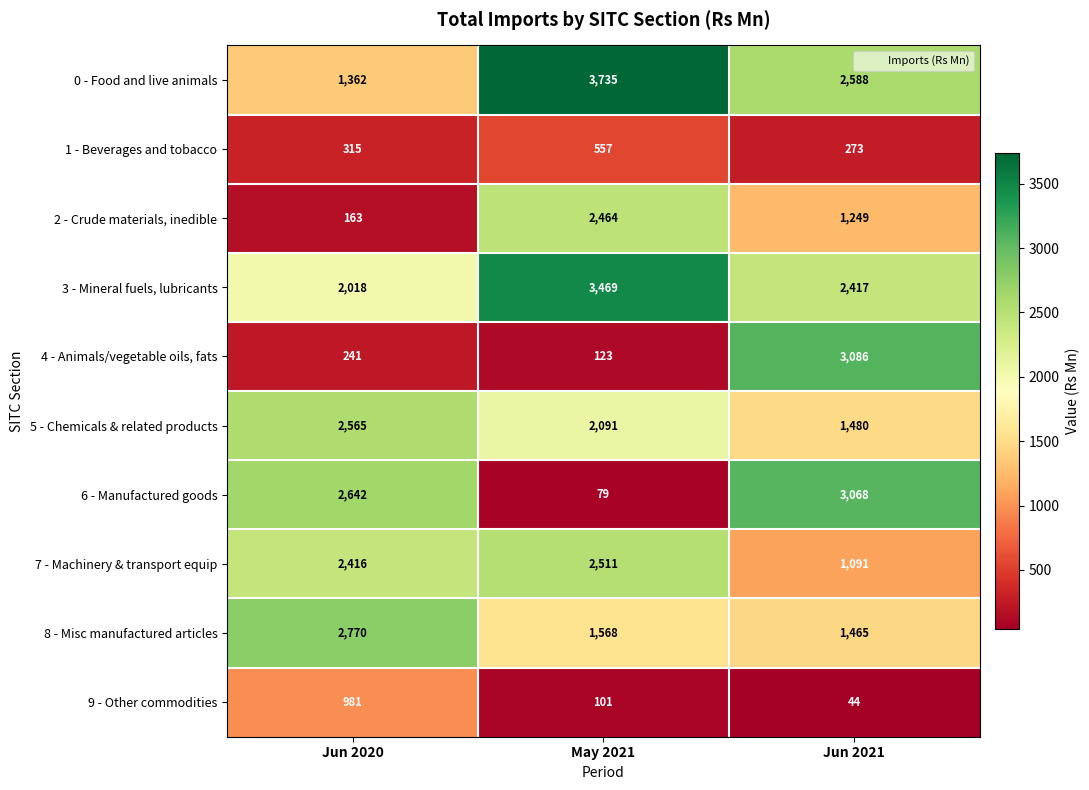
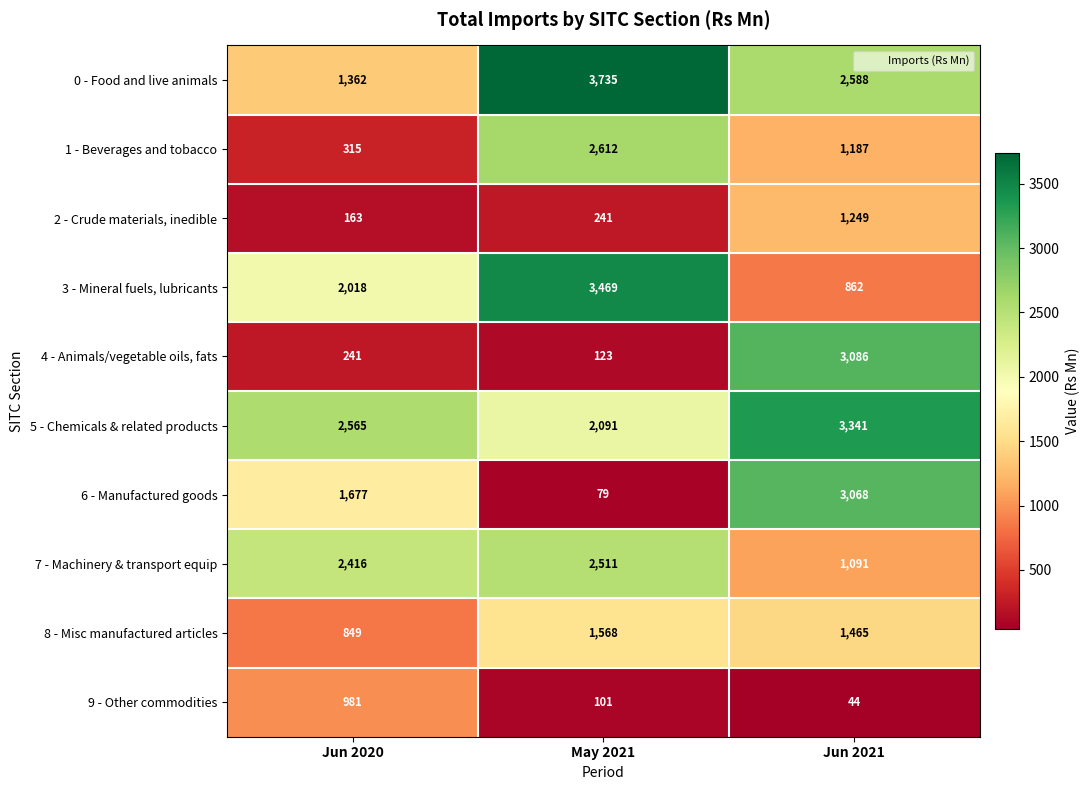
  {
    "0 - Food and live animals": {
      "Jun 2020": "1,362",
      "May 2021": "3,735",
      "Jun 2021": "2,588"
    },
    "1 - Beverages and tobacco": {
      "Jun 2020": "315",
-     "May 2021": "557",
-     "Jun 2021": "273"
+     "May 2021": "2,612",
+     "Jun 2021": "1,187"
    },
    "2 - Crude materials, inedible": {
      "Jun 2020": "163",
-     "May 2021": "2,464",
+     "May 2021": "241",
      "Jun 2021": "1,249"
    },
    "3 - Mineral fuels, lubricants": {
      "Jun 2020": "2,018",
      "May 2021": "3,469",
-     "Jun 2021": "2,417"
+     "Jun 2021": "862"
    },
    "4 - Animals/vegetable oils, fats": {
      "Jun 2020": "241",
      "May 2021": "123",
      "Jun 2021": "3,086"
    },
    "5 - Chemicals & related products": {
      "Jun 2020": "2,565",
      "May 2021": "2,091",
-     "Jun 2021": "1,480"
+     "Jun 2021": "3,341"
    },
    "6 - Manufactured goods": {
-     "Jun 2020": "2,642",
+     "Jun 2020": "1,677",
      "May 2021": "79",
      "Jun 2021": "3,068"
    },
    "7 - Machinery & transport equip": {
      "Jun 2020": "2,416",
      "May 2021": "2,511",
      "Jun 2021": "1,091"
    },
    "8 - Misc manufactured articles": {
-     "Jun 2020": "2,770",
+     "Jun 2020": "849",
      "May 2021": "1,568",
      "Jun 2021": "1,465"
    },
    "9 - Other commodities": {
      "Jun 2020": "981",
      "May 2021": "101",
      "Jun 2021": "44"
    }
  }
